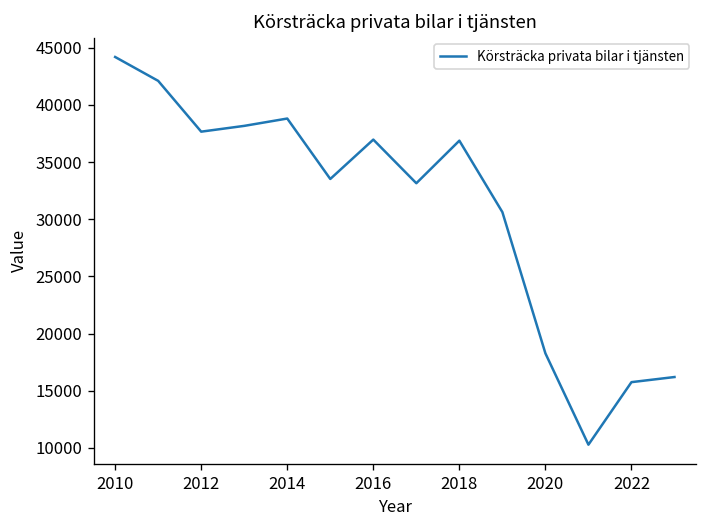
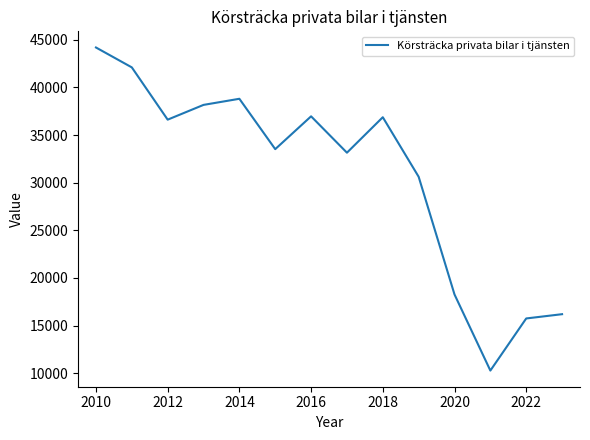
  {
    "2010": 44000,
-   "2012": 38000,
+   "2012": 37000,
    "2014": 39000,
    "2016": 37000,
    "2018": 37000,
    "2020": 18000,
    "2022": 16000
  }
